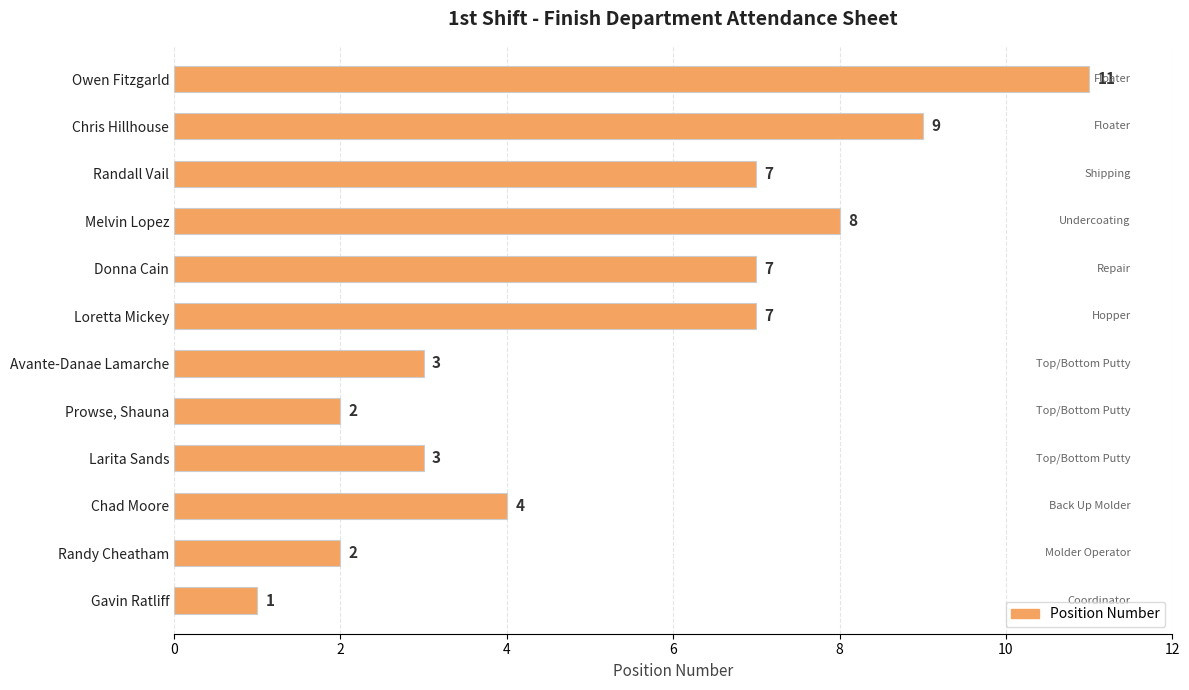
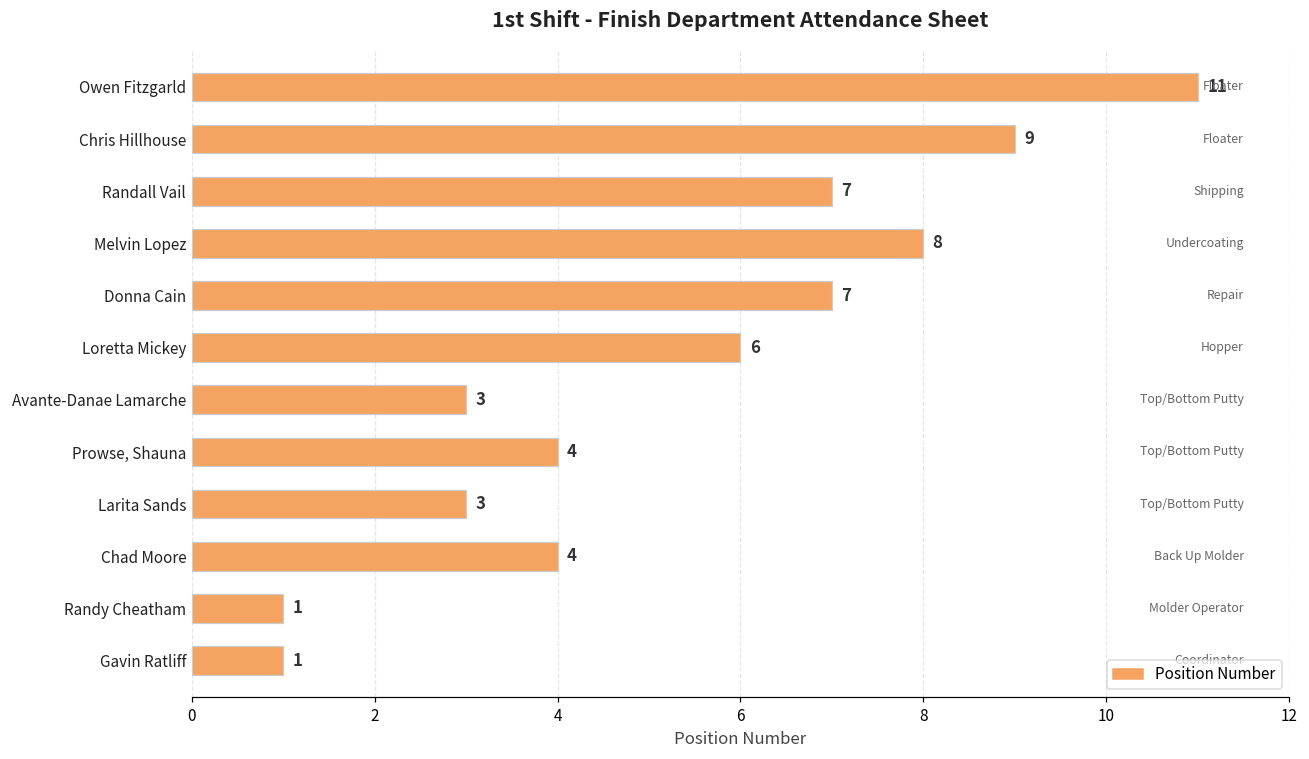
  {
    "Chris Hillhouse": 9,
    "Randall Vail": 7,
    "Melvin Lopez": 8,
    "Donna Cain": 7,
-   "Loretta Mickey": 7,
+   "Loretta Mickey": 6,
    "Avante-Danae Lamarche": 3,
-   "Prowse, Shauna": 2,
+   "Prowse, Shauna": 4,
    "Larita Sands": 3,
    "Chad Moore": 4,
-   "Randy Cheatham": 2,
+   "Randy Cheatham": 1,
    "Gavin Ratliff": 1
  }
